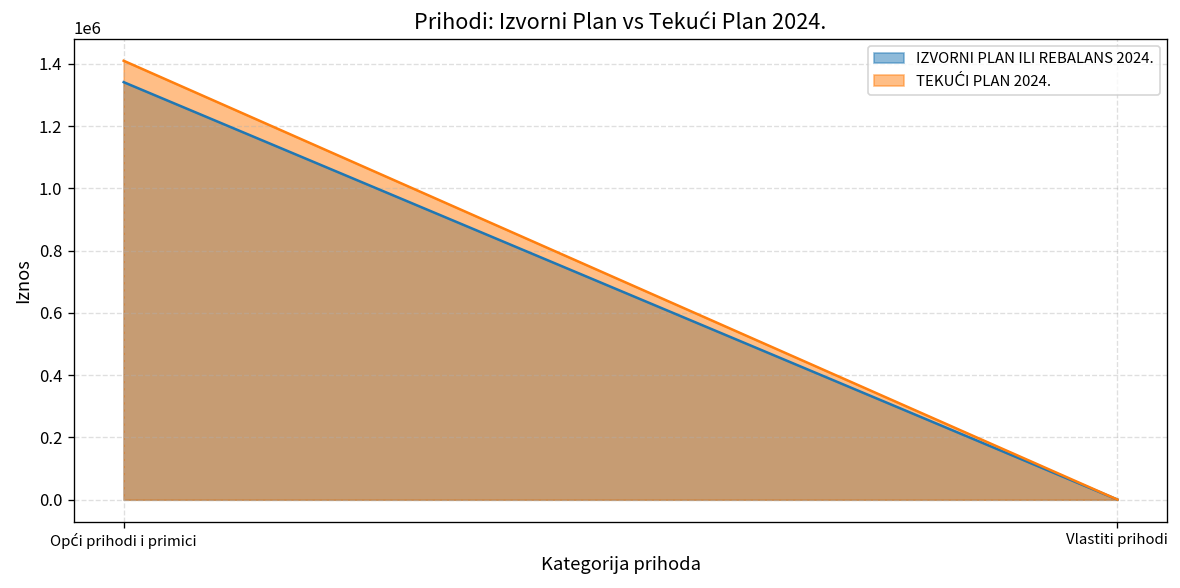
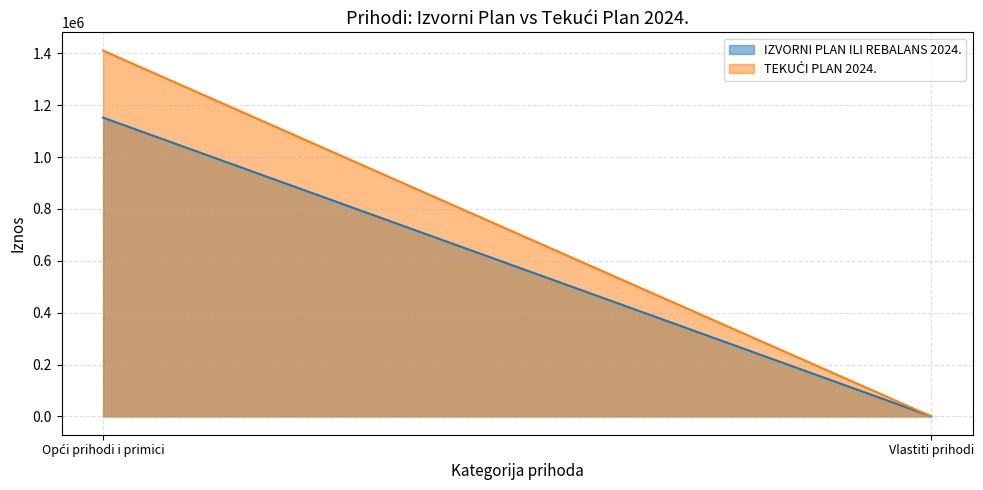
  {
    "IZVORNI PLAN ILI REBALANS 2024.": {
-     "Opći prihodi i primici": 1340000
+     "Opći prihodi i primici": 1150000
    },
    "TEKUĆI PLAN 2024.": {
      "Opći prihodi i primici": 1410000
    }
  }
